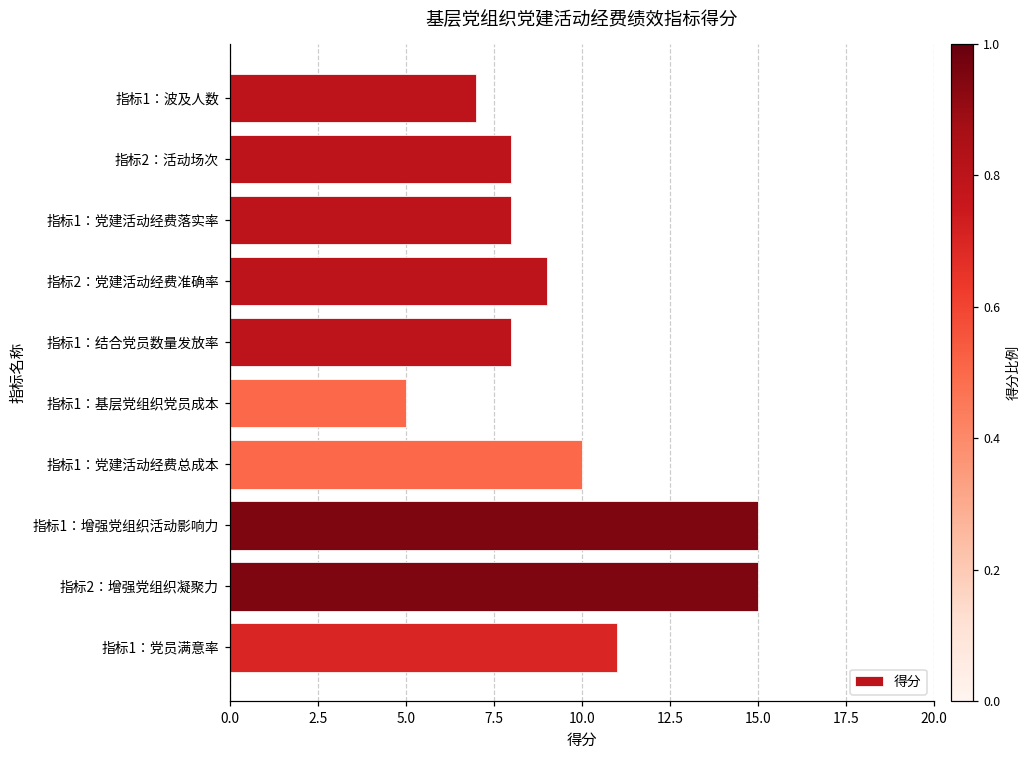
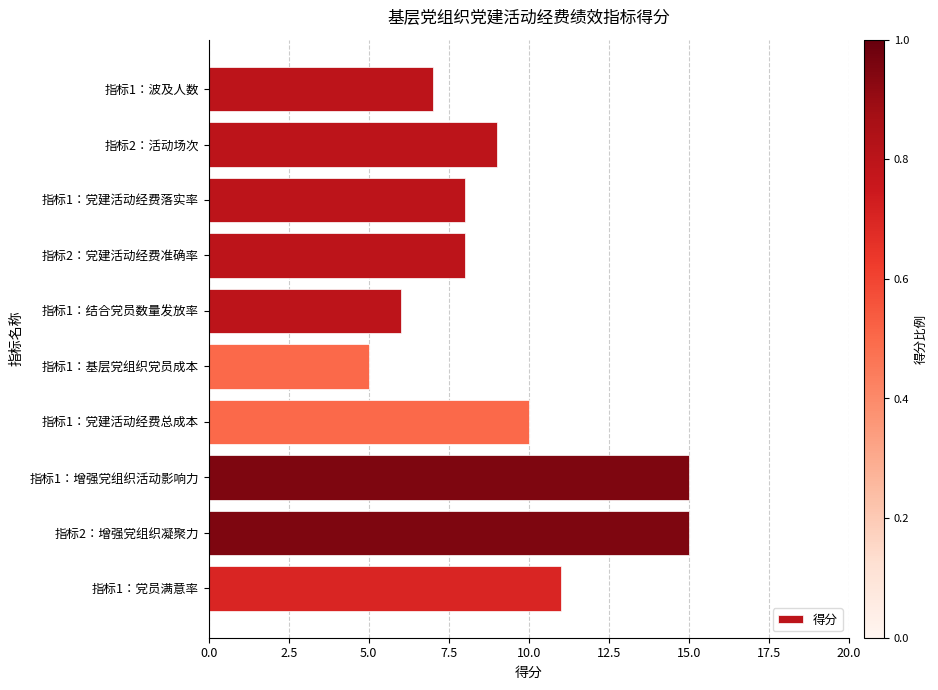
  {
    "指标1：波及人数": 7,
-   "指标2：活动场次": 8,
+   "指标2：活动场次": 9,
    "指标1：党建活动经费落实率": 8,
-   "指标2：党建活动经费准确率": 9,
-   "指标1：结合党员数量发放率": 8,
+   "指标2：党建活动经费准确率": 8,
+   "指标1：结合党员数量发放率": 6,
    "指标1：基层党组织党员成本": 5,
    "指标1：党建活动经费总成本": 10,
    "指标1：增强党组织活动影响力": 15,
    "指标2：增强党组织凝聚力": 15,
    "指标1：党员满意率": 11
  }
